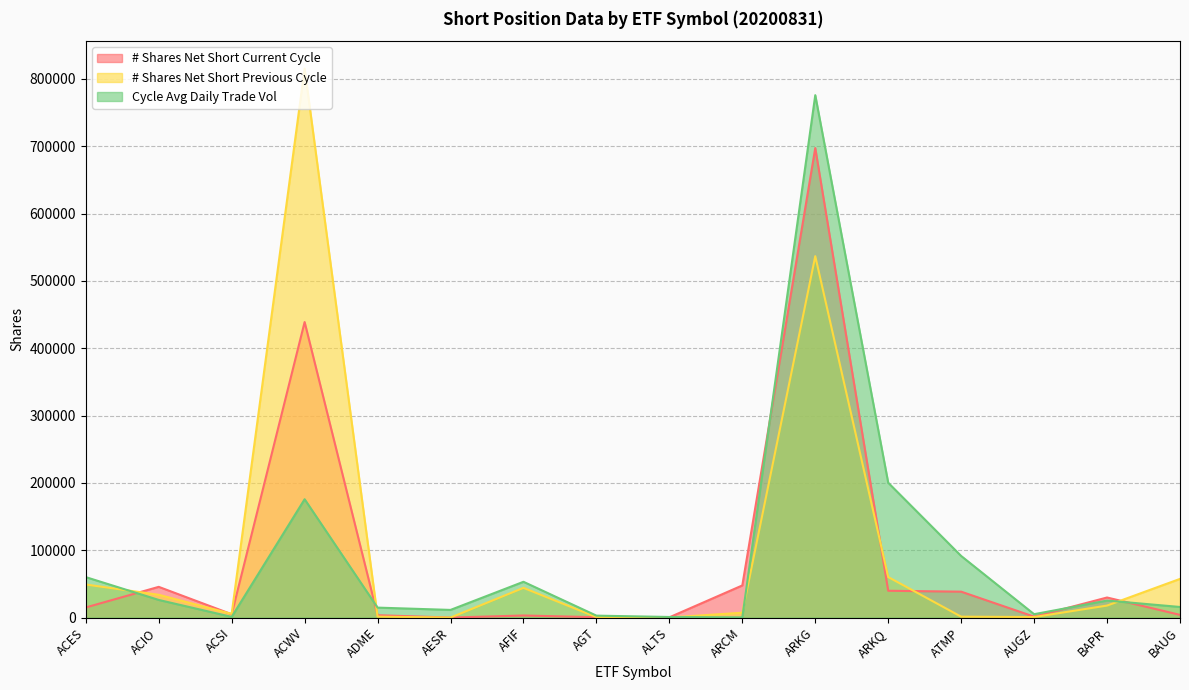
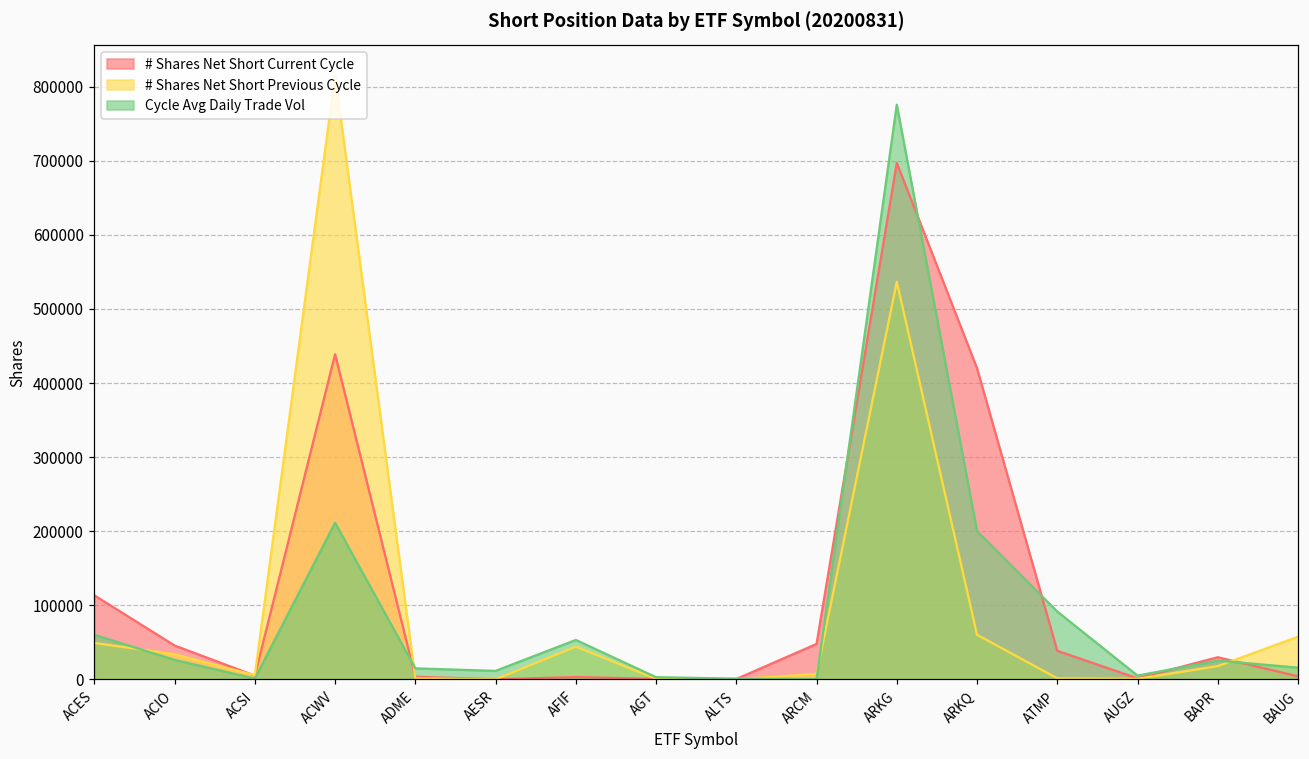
  {
    "# Shares Net Short Current Cycle": {
-     "ACES": 20000,
+     "ACES": 110000,
      "ACIO": 50000,
      "ACWV": 440000,
      "AFIF": 0,
      "ARCM": 50000,
      "ARKG": 700000,
-     "ARKQ": 40000,
+     "ARKQ": 420000,
      "ATMP": 40000,
      "BAPR": 30000,
      "BAUG": 0
    },
    "# Shares Net Short Previous Cycle": {
      "ACES": 50000,
      "ACIO": 30000,
      "AFIF": 40000,
      "ARCM": 10000,
      "ARKG": 540000,
      "ARKQ": 60000,
      "ATMP": 0,
      "BAPR": 20000,
      "BAUG": 60000
    },
    "Cycle Avg Daily Trade Vol": {
      "ACES": 60000,
      "ACIO": 30000,
      "ACSI": 0,
-     "ACWV": 180000,
+     "ACWV": 210000,
      "ADME": 10000,
      "AESR": 10000,
      "AFIF": 50000,
      "ARCM": 0,
      "ARKG": 780000,
      "ARKQ": 200000,
      "ATMP": 90000,
      "BAPR": 30000,
      "BAUG": 20000
    }
  }
